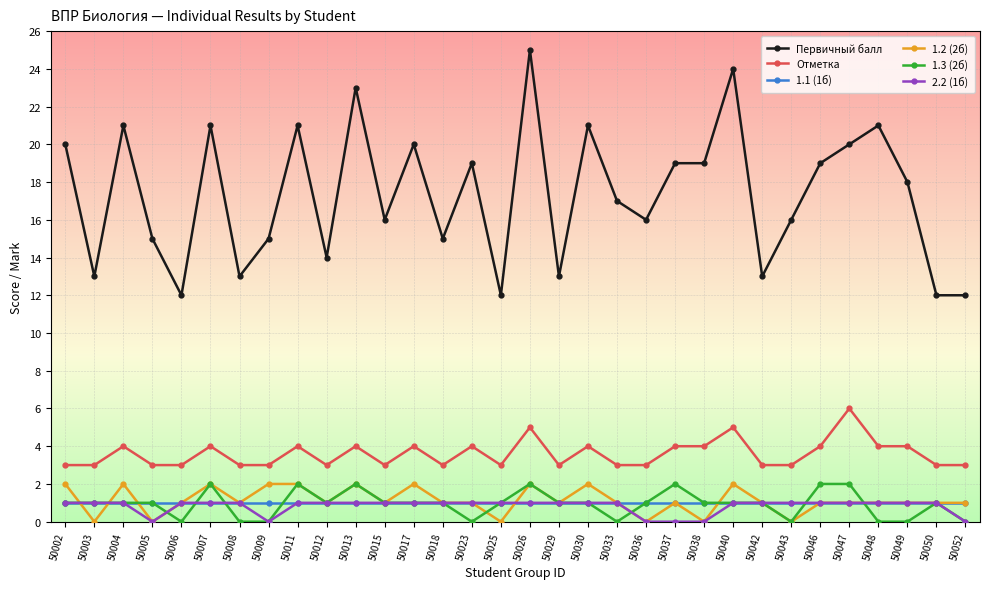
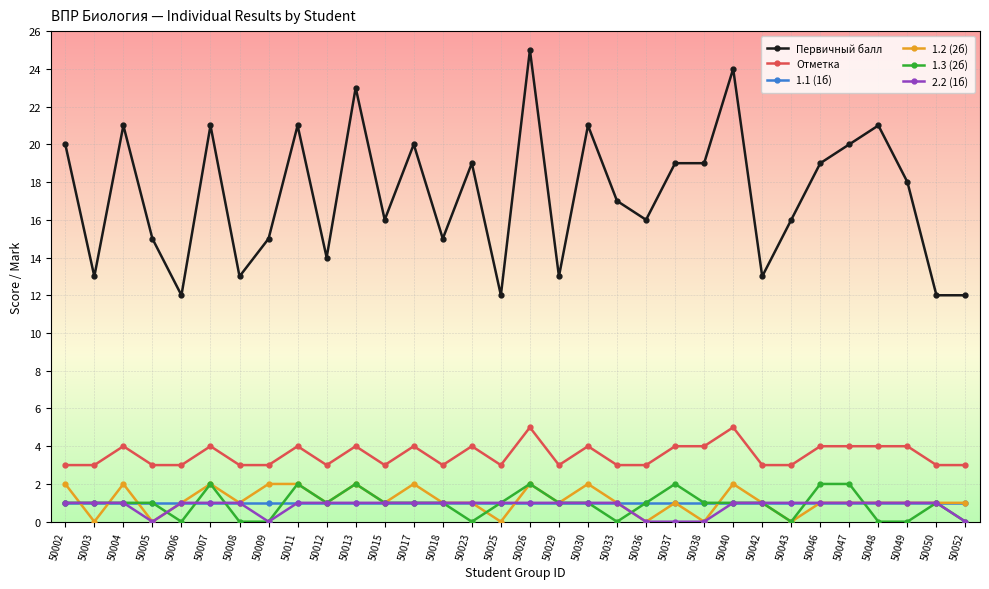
  {
    "Первичный балл": {
      "50002": 20,
      "50003": 13,
      "50004": 21,
      "50005": 15,
      "50006": 12,
      "50007": 21,
      "50008": 13,
      "50009": 15,
      "50011": 21,
      "50012": 14,
      "50013": 23,
      "50015": 16,
      "50017": 20,
      "50018": 15,
      "50023": 19,
      "50025": 12,
      "50026": 25,
      "50029": 13,
      "50030": 21,
      "50033": 17,
      "50036": 16,
      "50037": 19,
      "50038": 19,
      "50040": 24,
      "50042": 13,
      "50043": 16,
      "50046": 19,
      "50047": 20,
      "50048": 21,
      "50049": 18,
      "50050": 12,
      "50052": 12
    },
    "Отметка": {
      "50002": 3,
      "50003": 3,
      "50004": 4,
      "50005": 3,
      "50006": 3,
      "50007": 4,
      "50008": 3,
      "50009": 3,
      "50011": 4,
      "50012": 3,
      "50013": 4,
      "50015": 3,
      "50017": 4,
      "50018": 3,
      "50023": 4,
      "50025": 3,
      "50026": 5,
      "50029": 3,
      "50030": 4,
      "50033": 3,
      "50036": 3,
      "50037": 4,
      "50038": 4,
      "50040": 5,
      "50042": 3,
      "50043": 3,
      "50046": 4,
-     "50047": 6,
+     "50047": 4,
      "50048": 4,
      "50049": 4,
      "50050": 3,
      "50052": 3
    },
    "1.1 (1б)": {
      "50009": 1
    },
    "1.2 (2б)": {
      "50002": 2,
      "50003": 0,
      "50004": 2,
      "50009": 2,
      "50017": 2,
      "50025": 0,
      "50030": 2,
      "50040": 2
    },
    "1.3 (2б)": {
      "50006": 0,
      "50008": 0,
      "50023": 0,
      "50033": 0,
      "50037": 2,
      "50046": 2,
      "50047": 2,
      "50048": 0,
      "50049": 0
    },
    "2.2 (1б)": {
      "50037": 0
    }
  }
